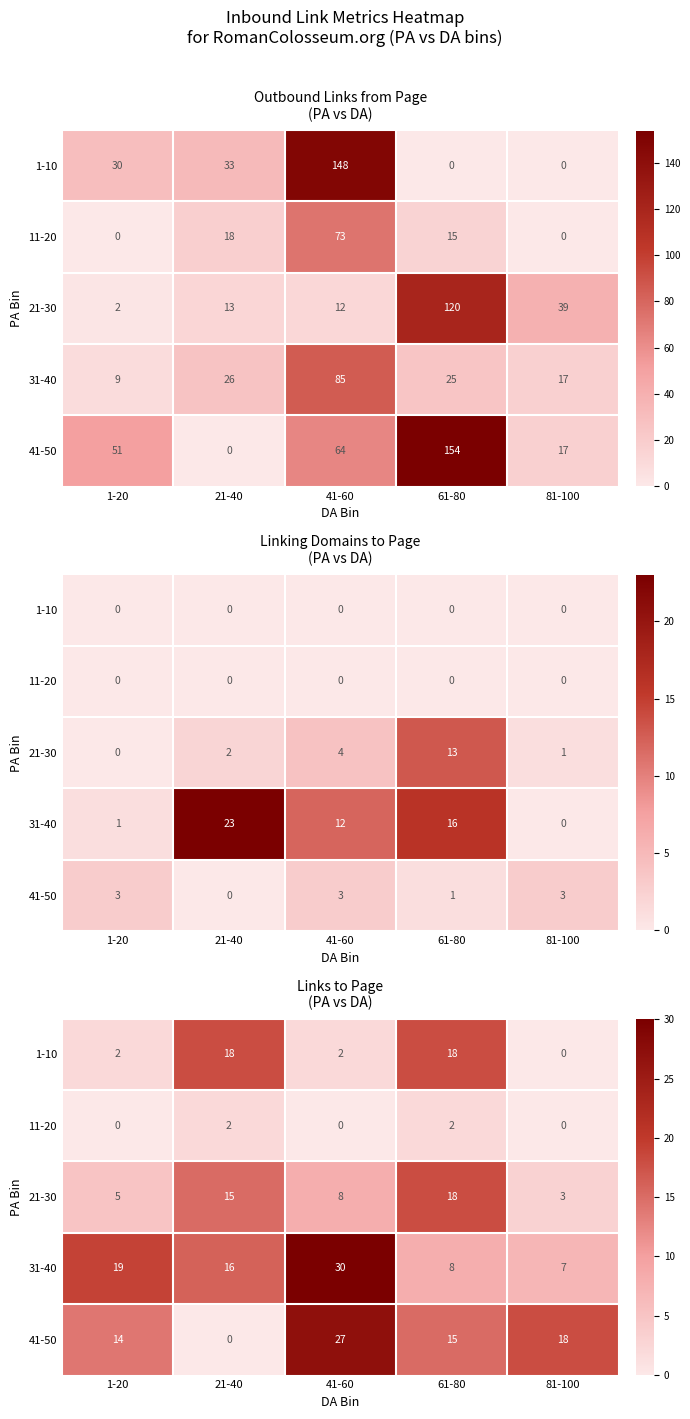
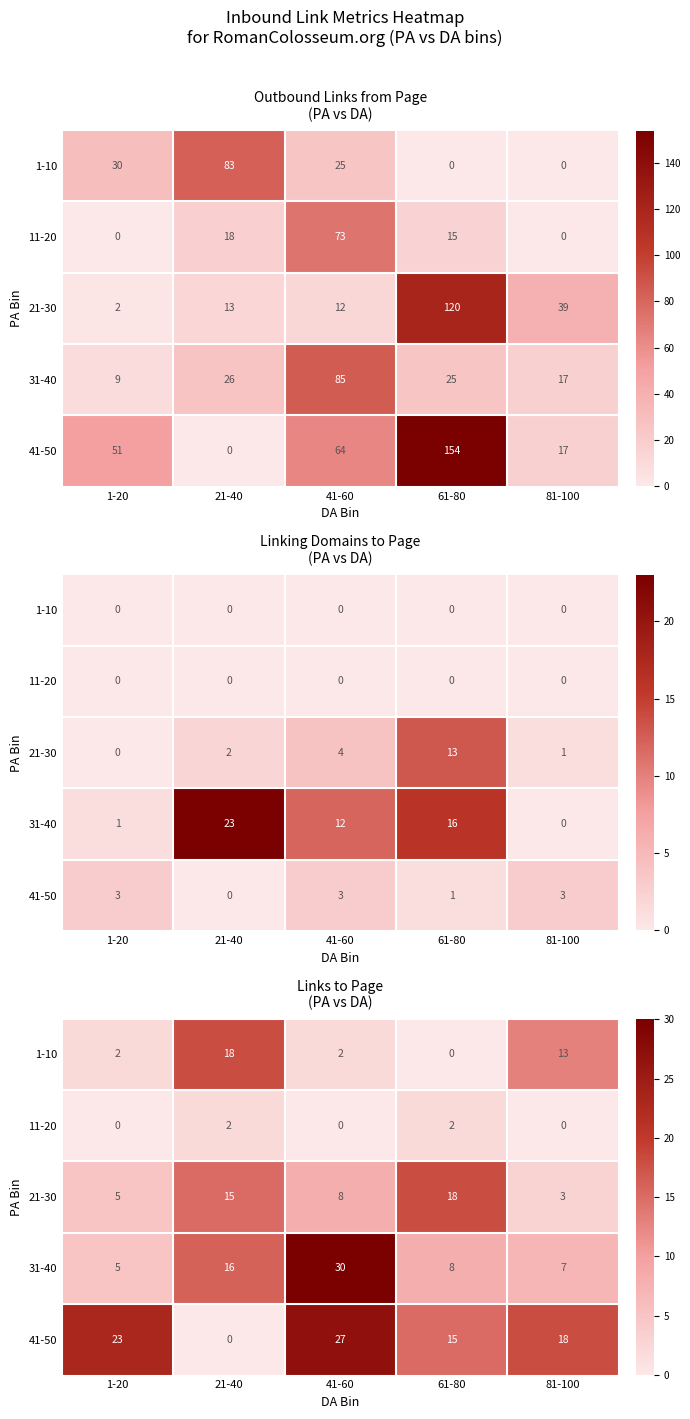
  {
    "Outbound Links from Page (PA vs DA)": {
      "1-10": {
        "1-20": 30,
-       "21-40": 33,
-       "41-60": 148,
+       "21-40": 83,
+       "41-60": 25,
        "61-80": 0,
        "81-100": 0
      },
      "11-20": {
        "1-20": 0,
        "21-40": 18,
        "41-60": 73,
        "61-80": 15,
        "81-100": 0
      },
      "21-30": {
        "1-20": 2,
        "21-40": 13,
        "41-60": 12,
        "61-80": 120,
        "81-100": 39
      },
      "31-40": {
        "1-20": 9,
        "21-40": 26,
        "41-60": 85,
        "61-80": 25,
        "81-100": 17
      },
      "41-50": {
        "1-20": 51,
        "21-40": 0,
        "41-60": 64,
        "61-80": 154,
        "81-100": 17
      }
    },
    "Linking Domains to Page (PA vs DA)": {
      "1-10": {
        "1-20": 0,
        "21-40": 0,
        "41-60": 0,
        "61-80": 0,
        "81-100": 0
      },
      "11-20": {
        "1-20": 0,
        "21-40": 0,
        "41-60": 0,
        "61-80": 0,
        "81-100": 0
      },
      "21-30": {
        "1-20": 0,
        "21-40": 2,
        "41-60": 4,
        "61-80": 13,
        "81-100": 1
      },
      "31-40": {
        "1-20": 1,
        "21-40": 23,
        "41-60": 12,
        "61-80": 16,
        "81-100": 0
      },
      "41-50": {
        "1-20": 3,
        "21-40": 0,
        "41-60": 3,
        "61-80": 1,
        "81-100": 3
      }
    },
    "Links to Page (PA vs DA)": {
      "1-10": {
        "1-20": 2,
        "21-40": 18,
        "41-60": 2,
-       "61-80": 18,
-       "81-100": 0
+       "61-80": 0,
+       "81-100": 13
      },
      "11-20": {
        "1-20": 0,
        "21-40": 2,
        "41-60": 0,
        "61-80": 2,
        "81-100": 0
      },
      "21-30": {
        "1-20": 5,
        "21-40": 15,
        "41-60": 8,
        "61-80": 18,
        "81-100": 3
      },
      "31-40": {
-       "1-20": 19,
+       "1-20": 5,
        "21-40": 16,
        "41-60": 30,
        "61-80": 8,
        "81-100": 7
      },
      "41-50": {
-       "1-20": 14,
+       "1-20": 23,
        "21-40": 0,
        "41-60": 27,
        "61-80": 15,
        "81-100": 18
      }
    }
  }
